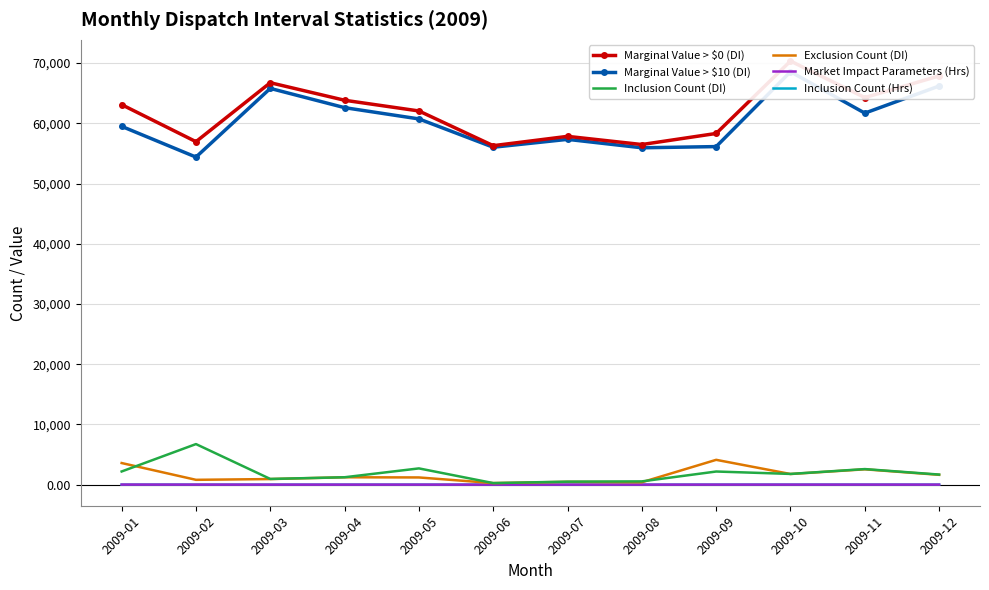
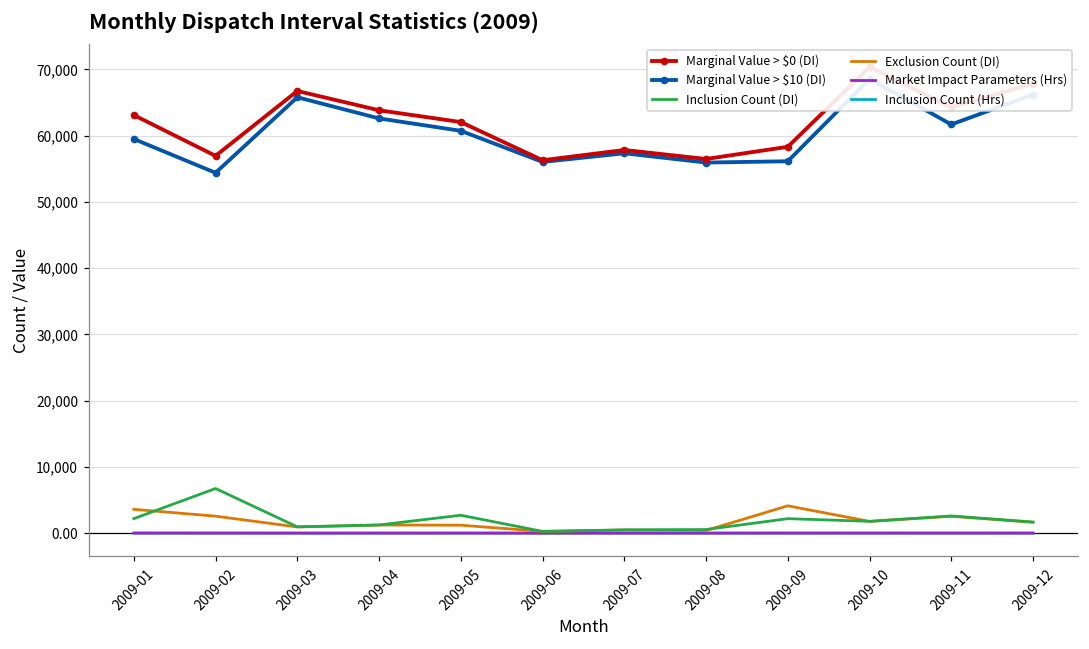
  {
    "Marginal Value > $0 (DI)": {
      "2009-01": "63,000",
      "2009-02": "57,000",
      "2009-03": "67,000",
      "2009-04": "64,000",
      "2009-05": "62,000",
      "2009-07": "58,000",
      "2009-08": "56,000",
      "2009-09": "58,000"
    },
    "Marginal Value > $10 (DI)": {
      "2009-01": "59,000",
      "2009-02": "54,000",
      "2009-03": "66,000",
      "2009-04": "63,000",
      "2009-05": "61,000",
      "2009-07": "57,000",
      "2009-08": "56,000",
      "2009-09": "56,000",
      "2009-11": "62,000"
    },
    "Inclusion Count (DI)": {
      "2009-01": "2,000",
      "2009-02": "7,000",
      "2009-05": "3,000",
      "2009-09": "2,000"
    },
    "Exclusion Count (DI)": {
      "2009-01": "4,000",
-     "2009-02": "1,000",
+     "2009-02": "3,000",
      "2009-05": "1,000",
      "2009-09": "4,000"
    },
    "Inclusion Count (Hrs)": {
      "2009-01": "0",
      "2009-02": "0",
      "2009-03": "0",
      "2009-04": "0",
      "2009-05": "0",
      "2009-07": "0",
      "2009-09": "0",
      "2009-10": "0",
      "2009-11": "0",
      "2009-12": "0"
    }
  }
